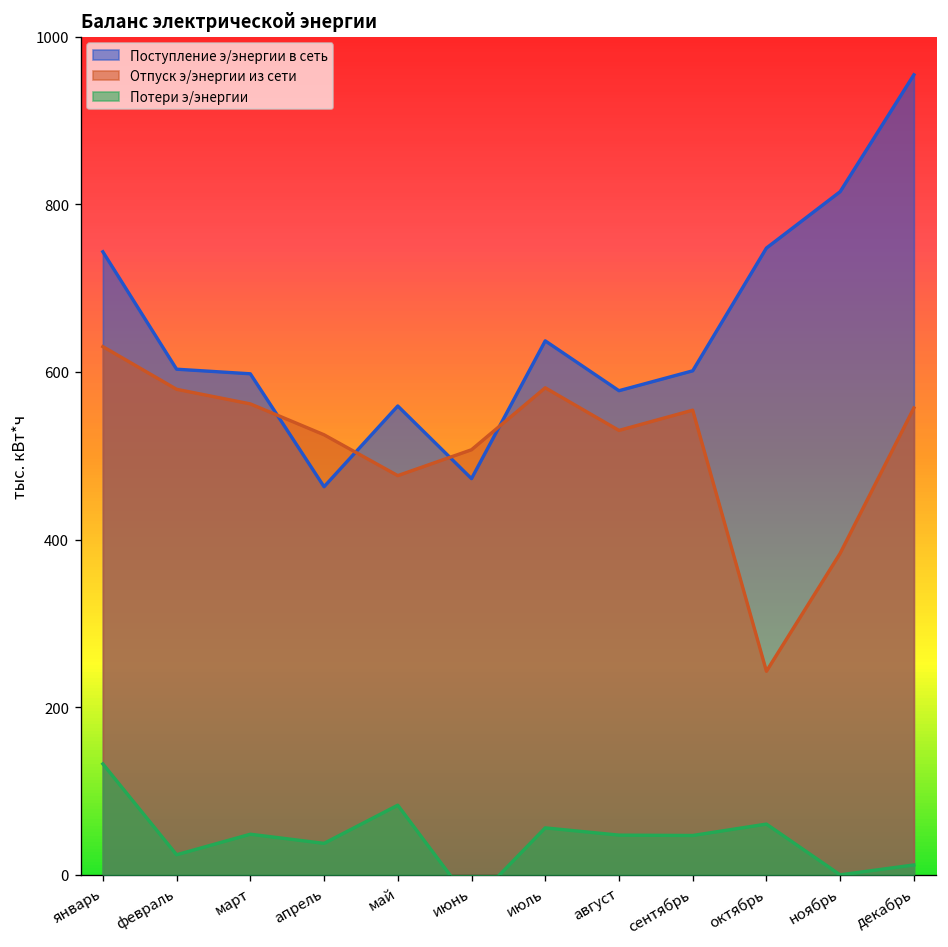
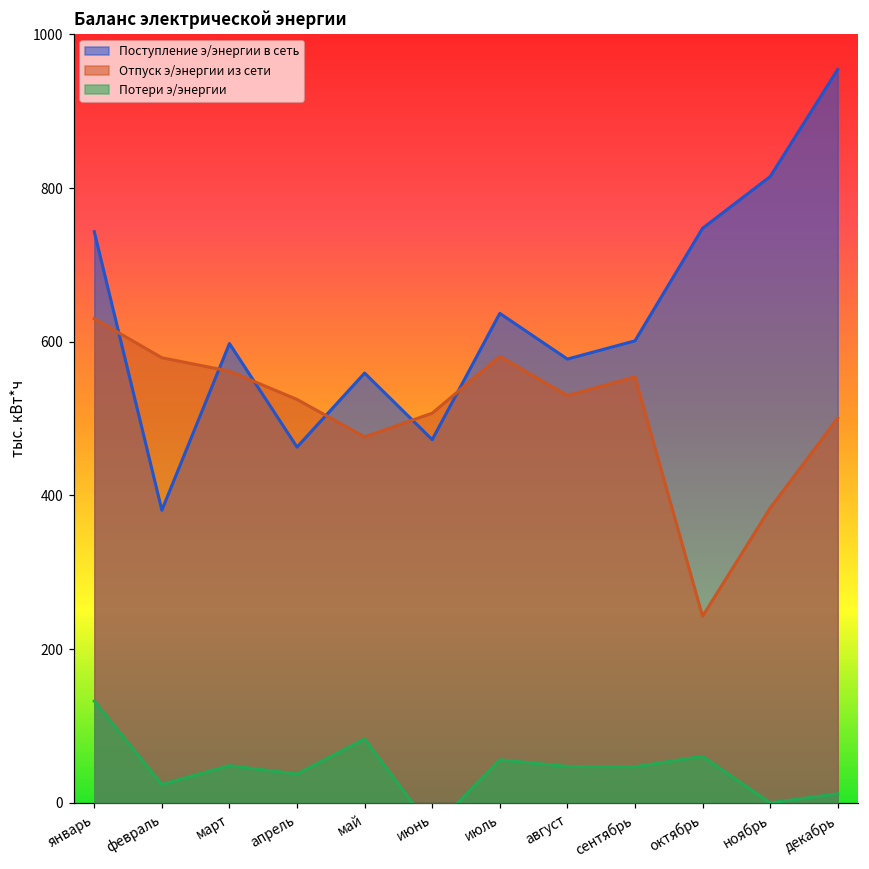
  {
    "Поступление э/энергии в сеть": {
      "январь": 740,
-     "февраль": 600,
+     "февраль": 380,
      "март": 600,
      "апрель": 460,
      "май": 560,
      "июнь": 470,
      "июль": 640,
      "август": 580,
      "сентябрь": 600,
      "октябрь": 750,
      "ноябрь": 820,
      "декабрь": 950
    },
    "Отпуск э/энергии из сети": {
      "январь": 630,
      "февраль": 580,
      "март": 560,
      "апрель": 520,
      "май": 480,
      "июнь": 510,
      "июль": 580,
      "август": 530,
      "сентябрь": 550,
      "октябрь": 240,
      "ноябрь": 380,
-     "декабрь": 560
+     "декабрь": 500
    }
  }
